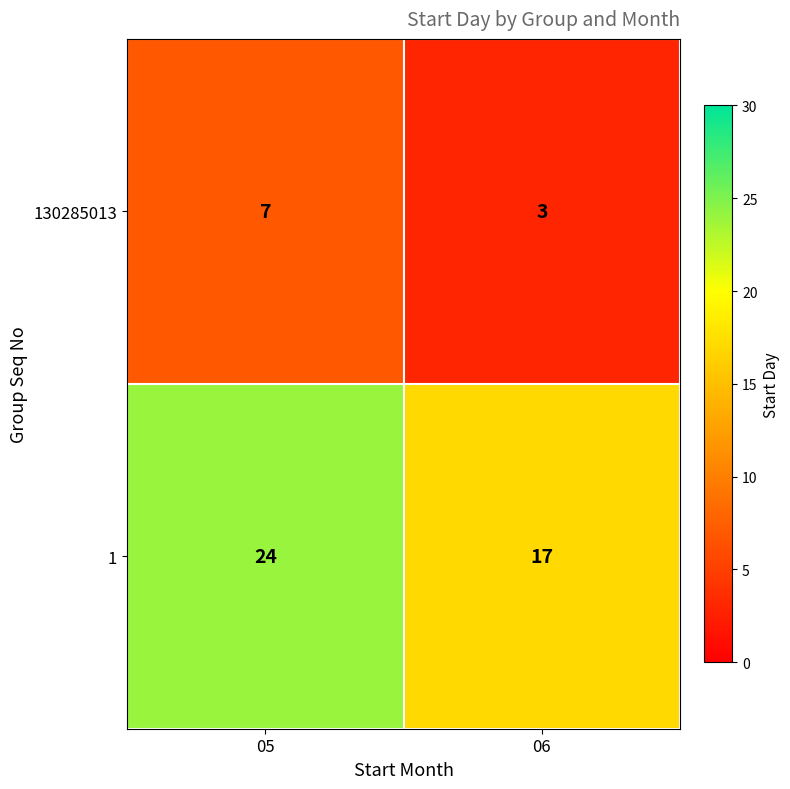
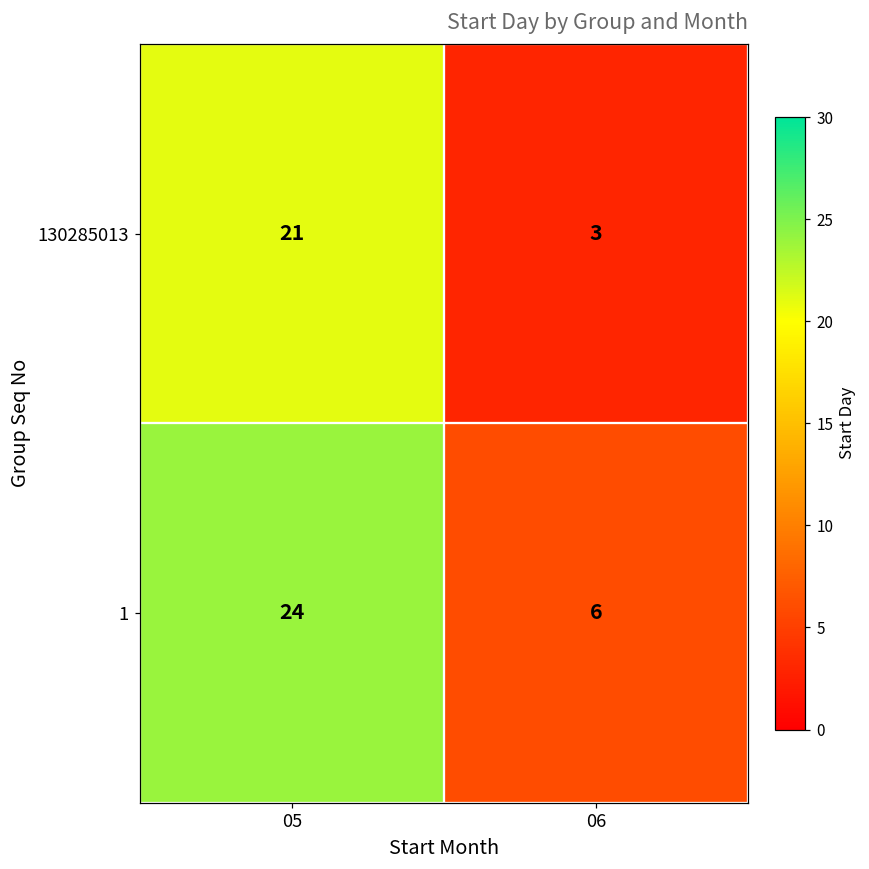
  {
    "130285013": {
-     "05": 7,
+     "05": 21,
      "06": 3
    },
    "1": {
      "05": 24,
-     "06": 17
+     "06": 6
    }
  }
